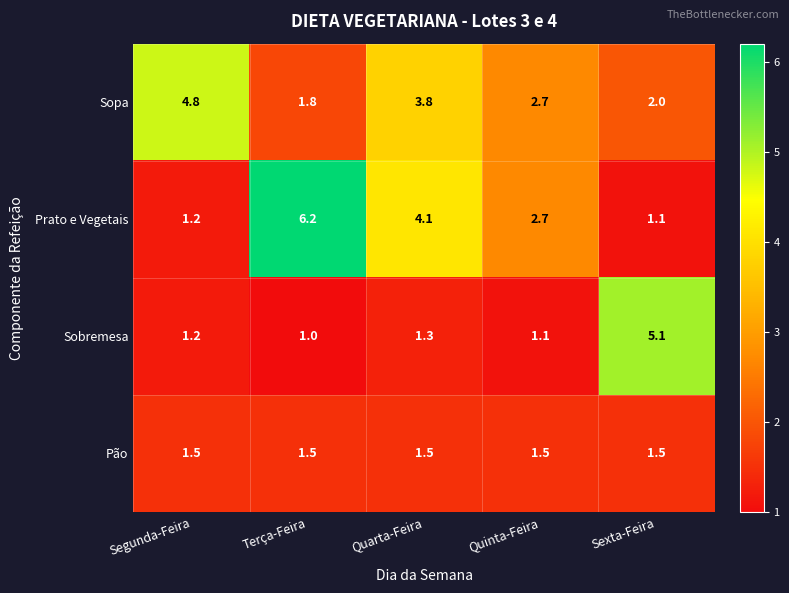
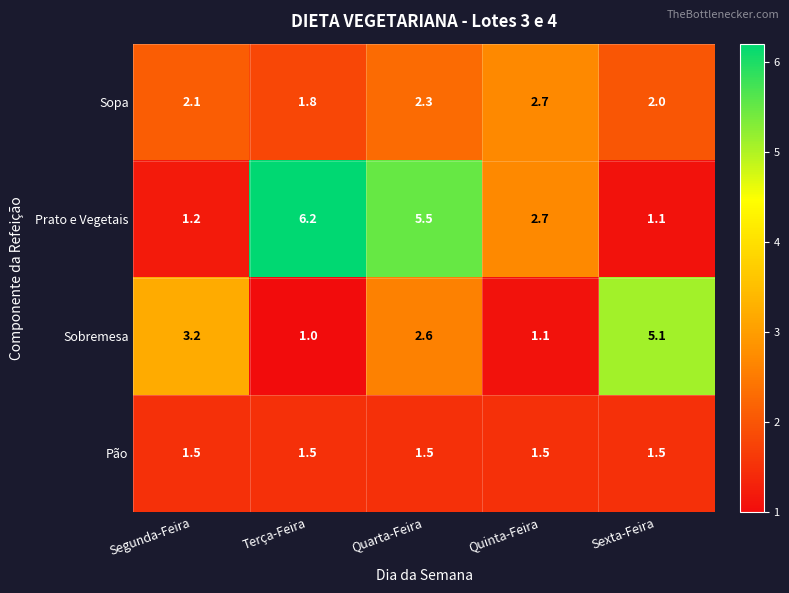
  {
    "Sopa": {
-     "Segunda-Feira": 4.8,
+     "Segunda-Feira": 2.1,
      "Terça-Feira": 1.8,
-     "Quarta-Feira": 3.8,
+     "Quarta-Feira": 2.3,
      "Quinta-Feira": 2.7,
      "Sexta-Feira": 2.0
    },
    "Prato e Vegetais": {
      "Segunda-Feira": 1.2,
      "Terça-Feira": 6.2,
-     "Quarta-Feira": 4.1,
+     "Quarta-Feira": 5.5,
      "Quinta-Feira": 2.7,
      "Sexta-Feira": 1.1
    },
    "Sobremesa": {
-     "Segunda-Feira": 1.2,
+     "Segunda-Feira": 3.2,
      "Terça-Feira": 1.0,
-     "Quarta-Feira": 1.3,
+     "Quarta-Feira": 2.6,
      "Quinta-Feira": 1.1,
      "Sexta-Feira": 5.1
    },
    "Pão": {
      "Segunda-Feira": 1.5,
      "Terça-Feira": 1.5,
      "Quarta-Feira": 1.5,
      "Quinta-Feira": 1.5,
      "Sexta-Feira": 1.5
    }
  }
